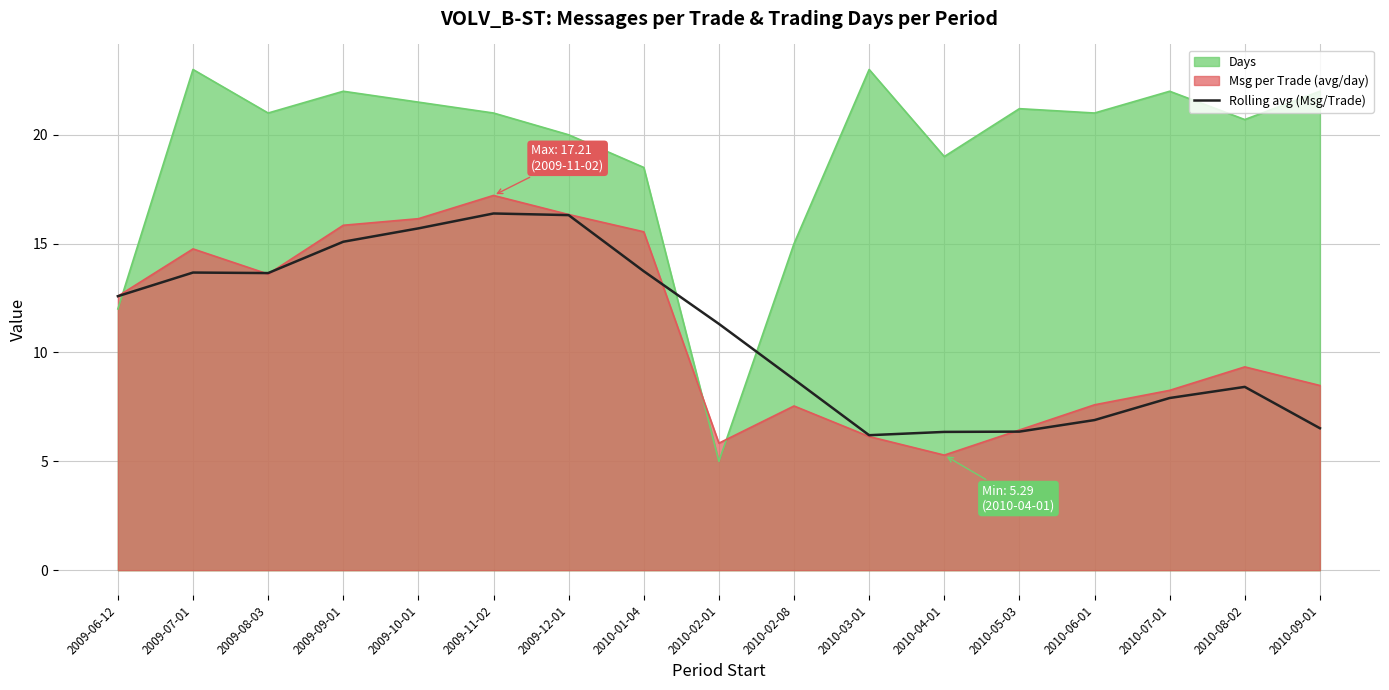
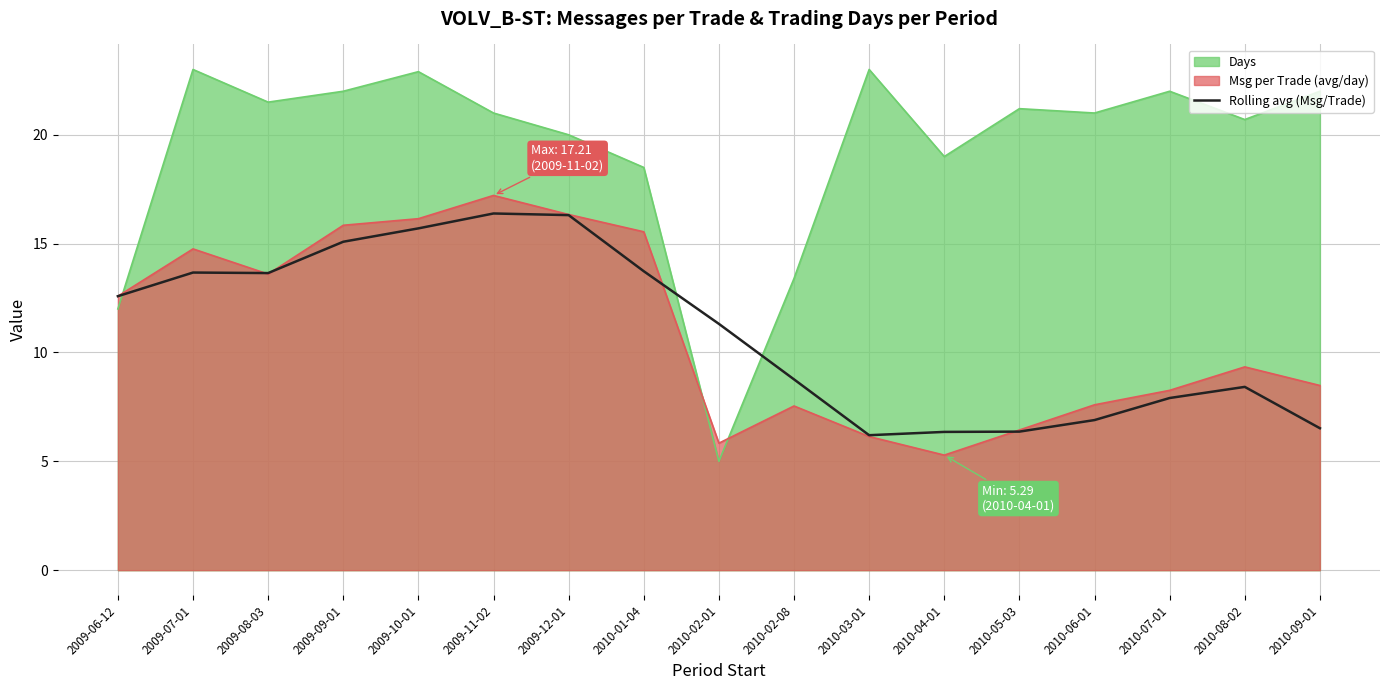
  {
    "Days": {
      "2009-06-12": 12.0,
      "2009-07-01": 23.0,
-     "2009-08-03": 21.0,
+     "2009-08-03": 21.5,
      "2009-09-01": 22.0,
-     "2009-10-01": 21.5,
+     "2009-10-01": 22.9,
      "2009-11-02": 21.0,
      "2009-12-01": 20.0,
      "2010-01-04": 18.5,
      "2010-02-01": 5.0,
-     "2010-02-08": 15.0,
+     "2010-02-08": 13.4,
      "2010-03-01": 23.0,
      "2010-04-01": 19.0,
      "2010-05-03": 21.2,
      "2010-06-01": 21.0,
      "2010-07-01": 22.0,
      "2010-08-02": 20.7
    },
    "Msg per Trade (avg/day)": {
      "2009-07-01": 14.8,
      "2009-09-01": 15.8,
      "2009-10-01": 16.1,
      "2010-01-04": 15.5,
      "2010-02-01": 5.8,
      "2010-02-08": 7.5,
      "2010-06-01": 7.6,
      "2010-07-01": 8.3,
      "2010-08-02": 9.3,
      "2010-09-01": 8.5
    },
    "Rolling avg (Msg/Trade)": {
      "2009-07-01": 13.7,
      "2009-09-01": 15.1,
      "2009-10-01": 15.7,
      "2009-11-02": 16.4,
      "2010-01-04": 13.7,
      "2010-02-01": 11.3,
      "2010-02-08": 8.8,
      "2010-04-01": 6.4,
      "2010-06-01": 6.9,
      "2010-07-01": 7.9,
      "2010-08-02": 8.4,
      "2010-09-01": 6.5
    }
  }
